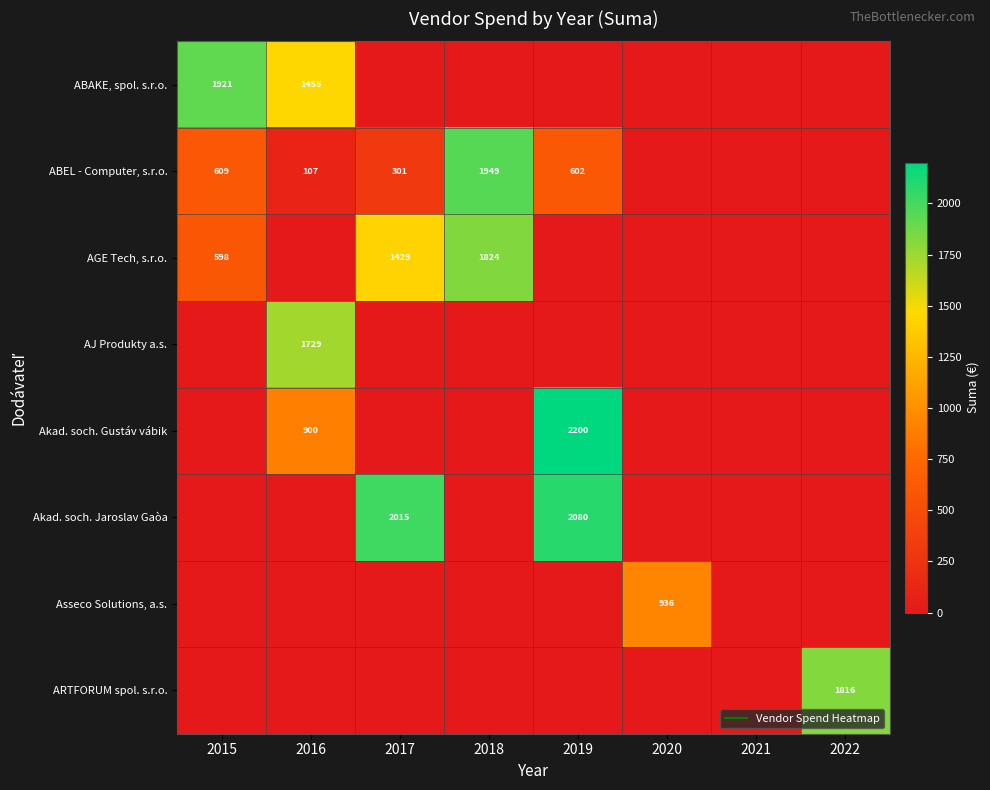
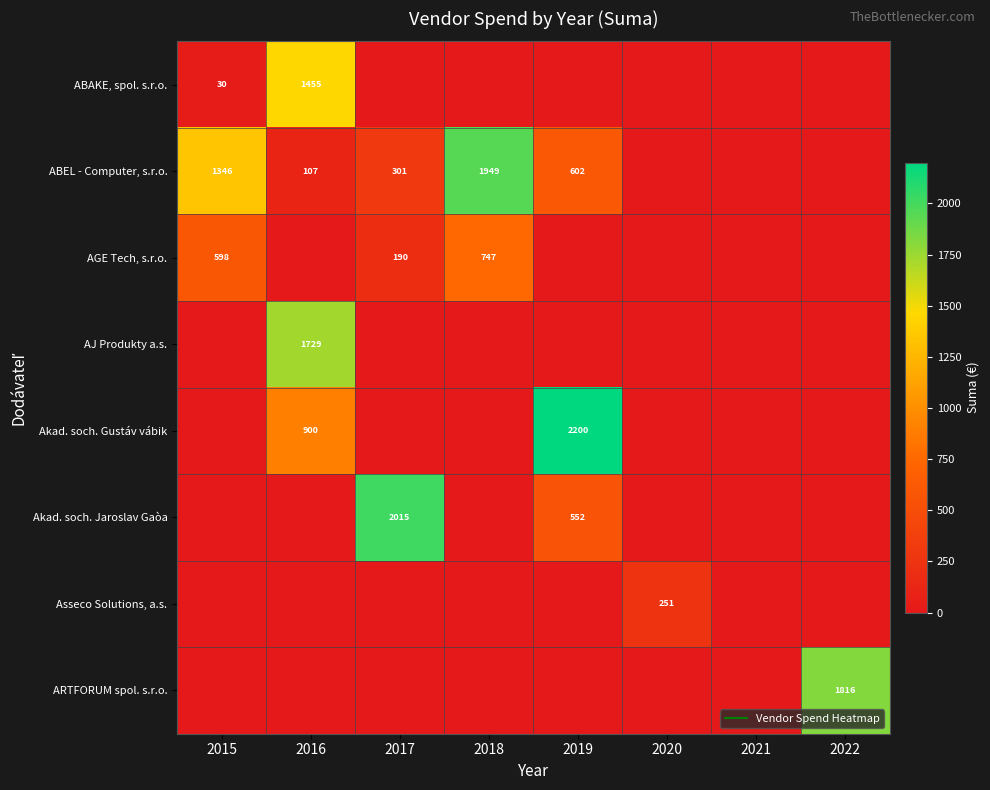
  {
    "ABAKE, spol. s.r.o.": {
-     "2015": 1921,
+     "2015": 30,
      "2016": 1455
    },
    "ABEL - Computer, s.r.o.": {
-     "2015": 609,
+     "2015": 1346,
      "2016": 107,
      "2017": 301,
      "2018": 1949,
      "2019": 602
    },
    "AGE Tech, s.r.o.": {
      "2015": 598,
-     "2017": 1429,
-     "2018": 1824
+     "2017": 190,
+     "2018": 747
    },
    "AJ Produkty a.s.": {
      "2016": 1729
    },
    "Akad. soch. Gustáv vábik": {
      "2016": 900,
      "2019": 2200
    },
    "Akad. soch. Jaroslav Gaòa": {
      "2017": 2015,
-     "2019": 2080
+     "2019": 552
    },
    "Asseco Solutions, a.s.": {
-     "2020": 936
+     "2020": 251
    },
    "ARTFORUM spol. s.r.o.": {
      "2022": 1816
    }
  }
